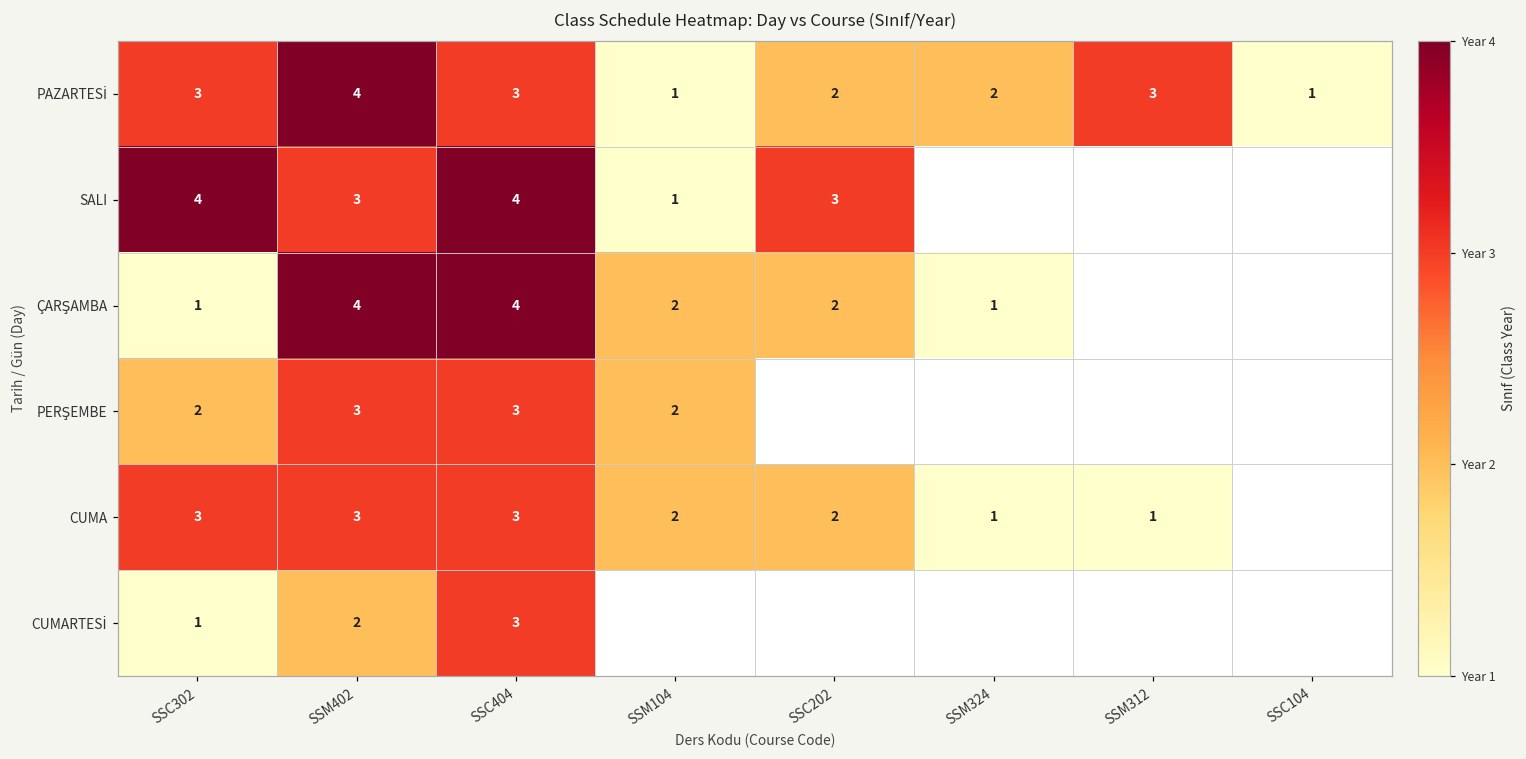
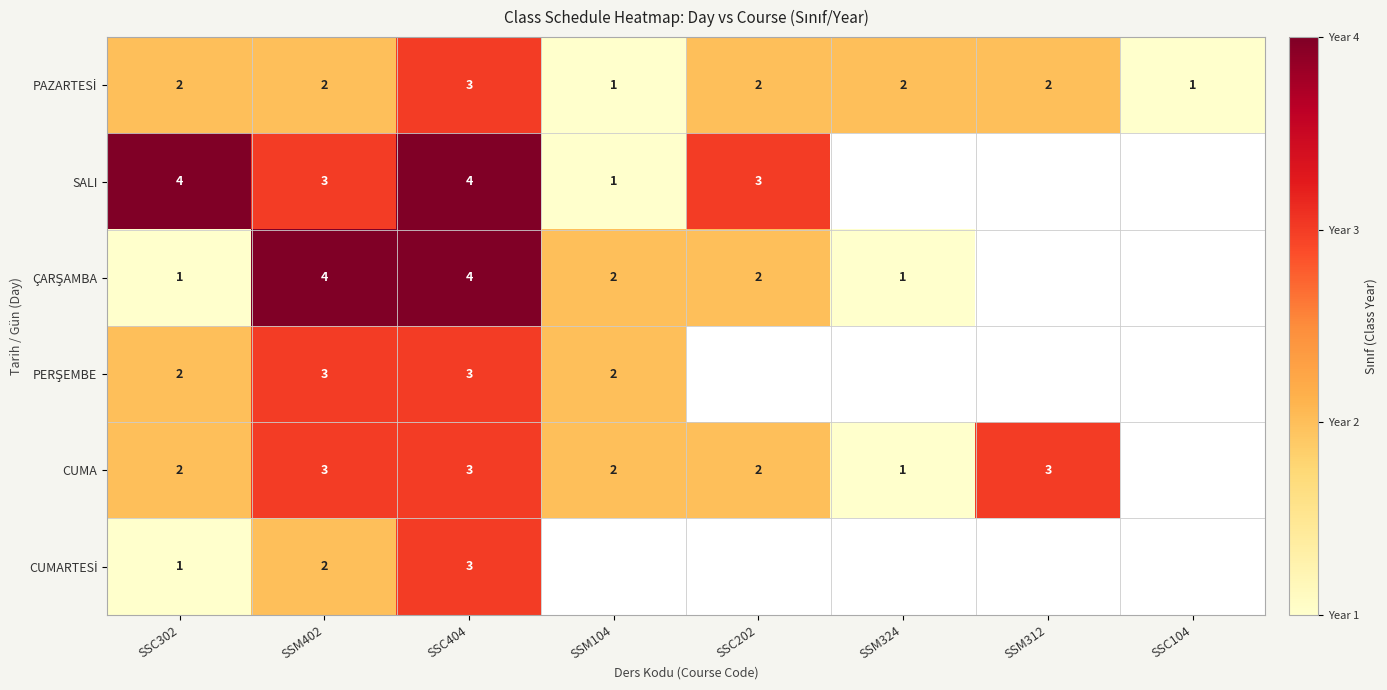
  {
    "PAZARTESİ": {
-     "SSC302": 3,
-     "SSM402": 4,
+     "SSC302": 2,
+     "SSM402": 2,
      "SSC404": 3,
      "SSM104": 1,
      "SSC202": 2,
      "SSM324": 2,
-     "SSM312": 3,
+     "SSM312": 2,
      "SSC104": 1
    },
    "SALI": {
      "SSC302": 4,
      "SSM402": 3,
      "SSC404": 4,
      "SSM104": 1,
      "SSC202": 3
    },
    "ÇARŞAMBA": {
      "SSC302": 1,
      "SSM402": 4,
      "SSC404": 4,
      "SSM104": 2,
      "SSC202": 2,
      "SSM324": 1
    },
    "PERŞEMBE": {
      "SSC302": 2,
      "SSM402": 3,
      "SSC404": 3,
      "SSM104": 2
    },
    "CUMA": {
-     "SSC302": 3,
+     "SSC302": 2,
      "SSM402": 3,
      "SSC404": 3,
      "SSM104": 2,
      "SSC202": 2,
      "SSM324": 1,
-     "SSM312": 1
+     "SSM312": 3
    },
    "CUMARTESİ": {
      "SSC302": 1,
      "SSM402": 2,
      "SSC404": 3
    }
  }
